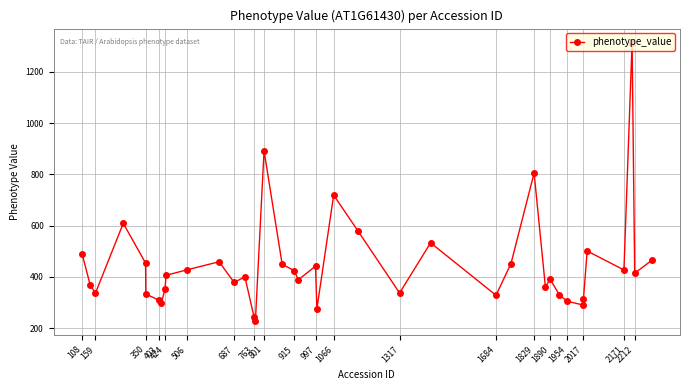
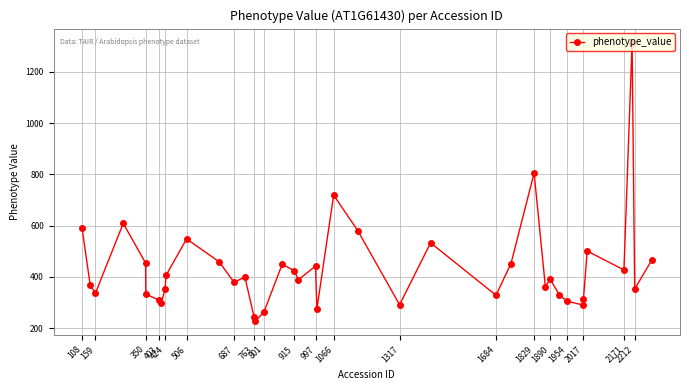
  {
-   "108": 490,
+   "108": 590,
    "159": 340,
    "350": 450,
    "403": 310,
    "424": 350,
-   "506": 430,
+   "506": 550,
    "687": 380,
    "763": 240,
-   "801": 890,
+   "801": 260,
    "915": 420,
    "997": 440,
    "1066": 720,
-   "1317": 340,
+   "1317": 290,
    "1684": 330,
    "1829": 810,
    "1890": 390,
    "1954": 310,
    "2017": 320,
    "2171": 430,
-   "2212": 410
+   "2212": 350
  }
